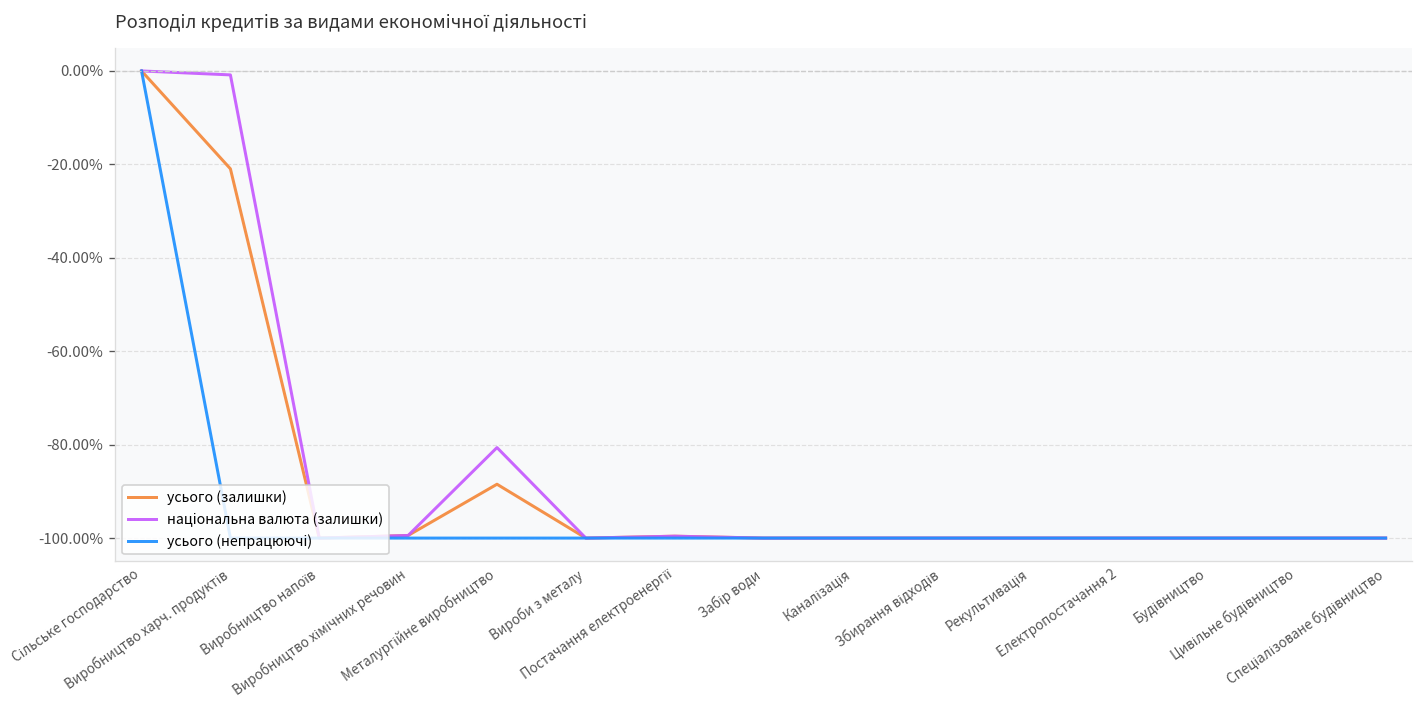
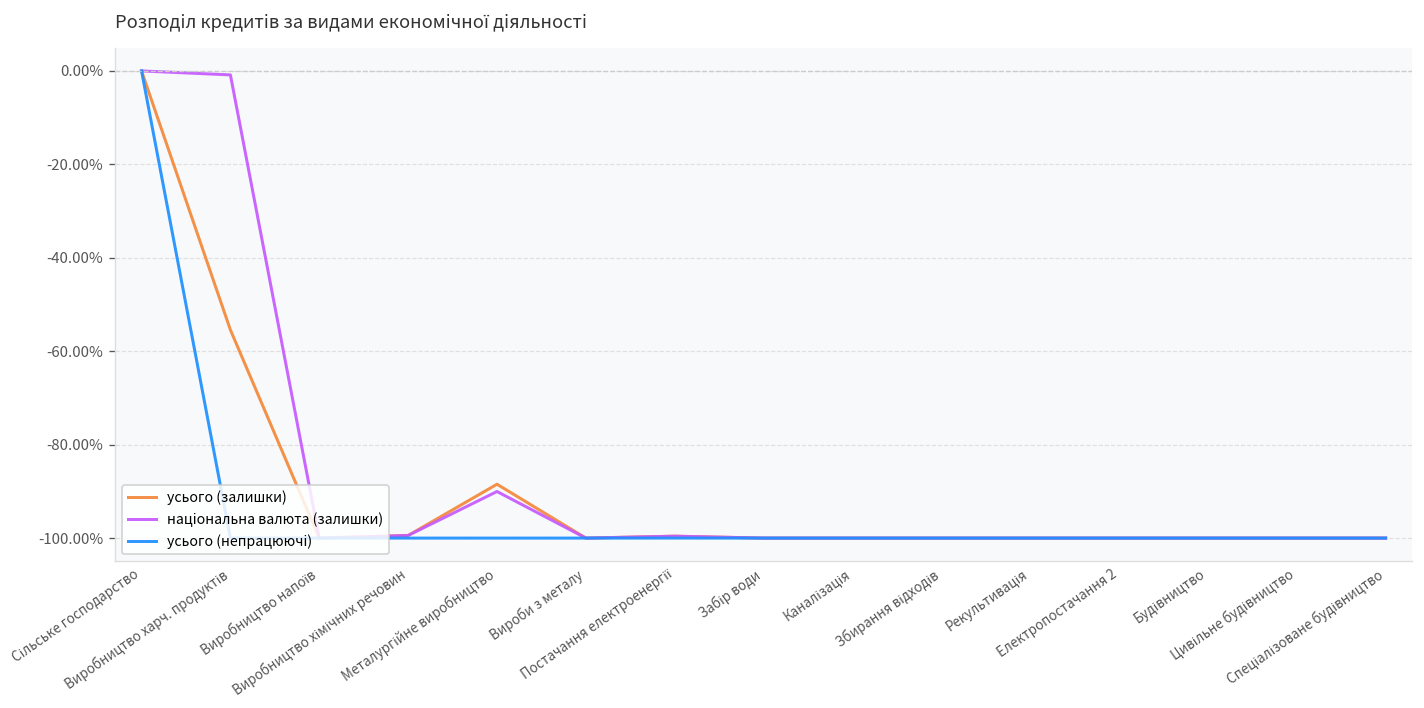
  {
    "усього (залишки)": {
-     "Виробництво харч. продуктів": "-21%",
+     "Виробництво харч. продуктів": "-55%",
      "Металургійне виробництво": "-88%"
    },
    "національна валюта (залишки)": {
      "Виробництво харч. продуктів": "-1%",
-     "Металургійне виробництво": "-81%"
+     "Металургійне виробництво": "-90%"
    },
    "усього (непрацюючі)": {
      "Металургійне виробництво": "-100%"
    }
  }
